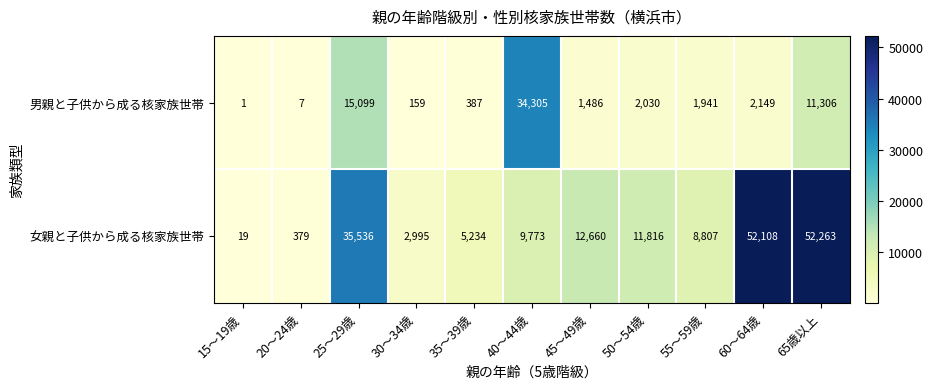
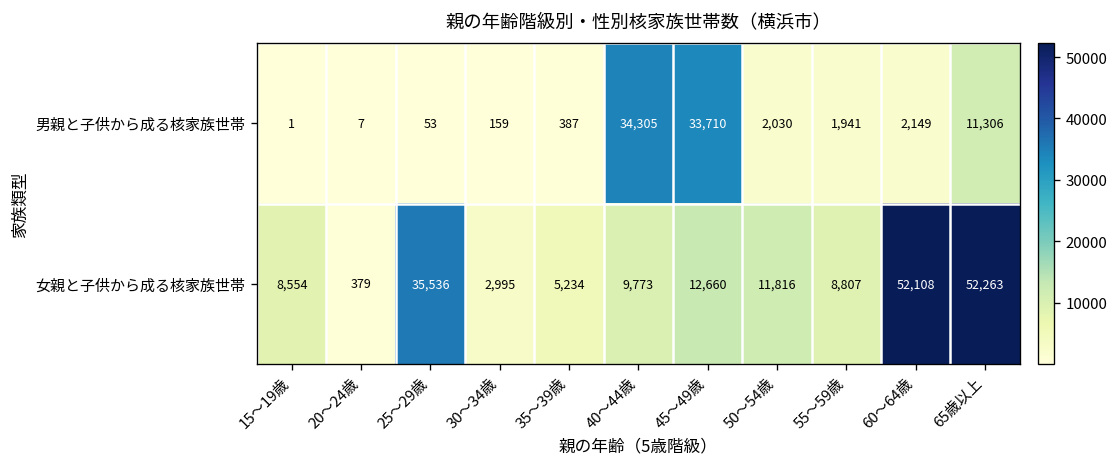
  {
    "男親と子供から成る核家族世帯": {
      "15～19歳": "1",
      "20～24歳": "7",
-     "25～29歳": "15,099",
+     "25～29歳": "53",
      "30～34歳": "159",
      "35～39歳": "387",
      "40～44歳": "34,305",
-     "45～49歳": "1,486",
+     "45～49歳": "33,710",
      "50～54歳": "2,030",
      "55～59歳": "1,941",
      "60～64歳": "2,149",
      "65歳以上": "11,306"
    },
    "女親と子供から成る核家族世帯": {
-     "15～19歳": "19",
+     "15～19歳": "8,554",
      "20～24歳": "379",
      "25～29歳": "35,536",
      "30～34歳": "2,995",
      "35～39歳": "5,234",
      "40～44歳": "9,773",
      "45～49歳": "12,660",
      "50～54歳": "11,816",
      "55～59歳": "8,807",
      "60～64歳": "52,108",
      "65歳以上": "52,263"
    }
  }
